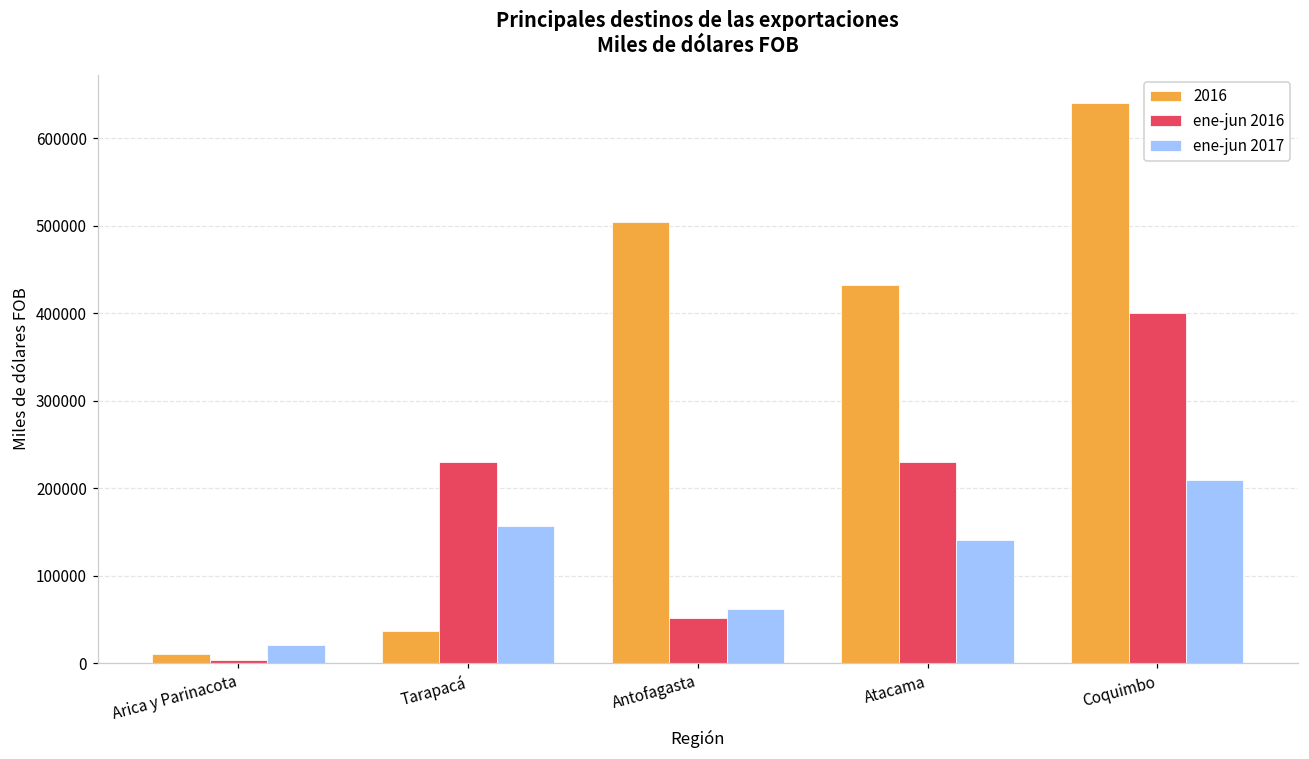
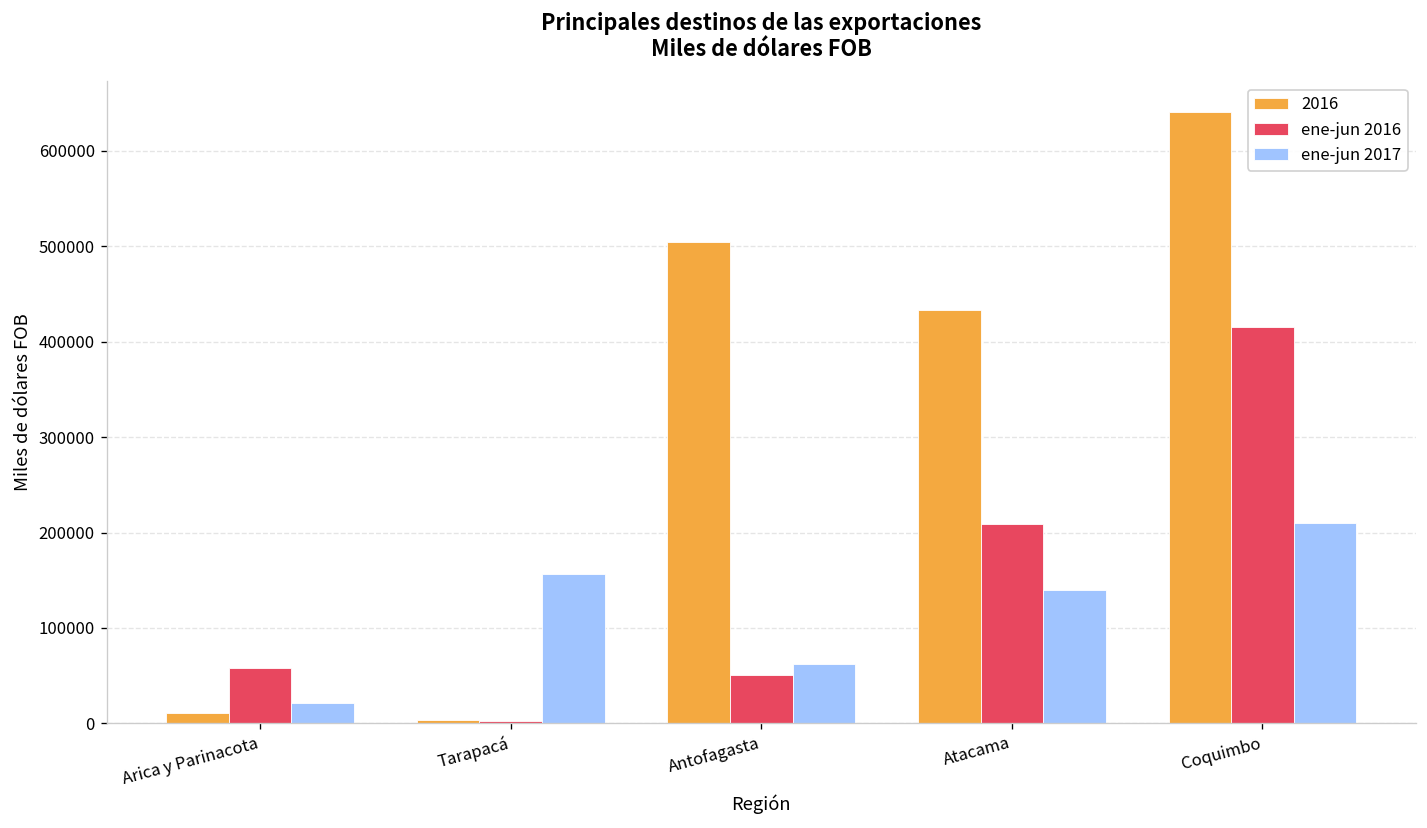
  {
    "2016": {
      "Arica y Parinacota": 10000,
-     "Tarapacá": 40000,
+     "Tarapacá": 0,
      "Antofagasta": 500000,
      "Atacama": 430000,
      "Coquimbo": 640000
    },
    "ene-jun 2016": {
-     "Arica y Parinacota": 0,
-     "Tarapacá": 230000,
+     "Arica y Parinacota": 60000,
+     "Tarapacá": 0,
      "Antofagasta": 50000,
-     "Atacama": 230000,
-     "Coquimbo": 400000
+     "Atacama": 210000,
+     "Coquimbo": 410000
    },
    "ene-jun 2017": {
      "Arica y Parinacota": 20000,
      "Tarapacá": 160000,
      "Antofagasta": 60000,
      "Atacama": 140000,
      "Coquimbo": 210000
    }
  }
